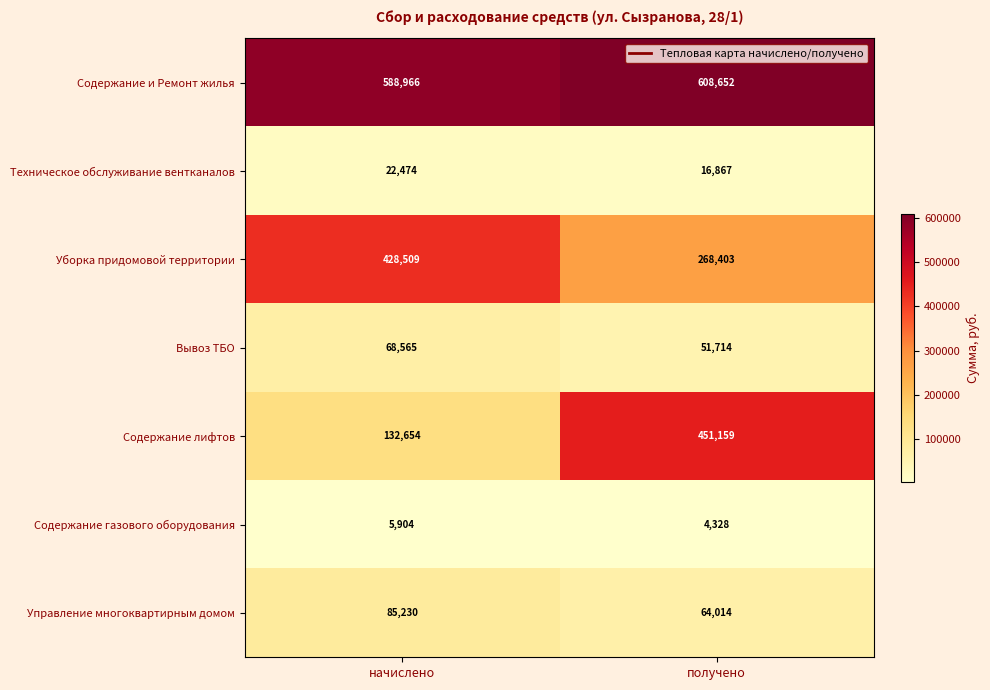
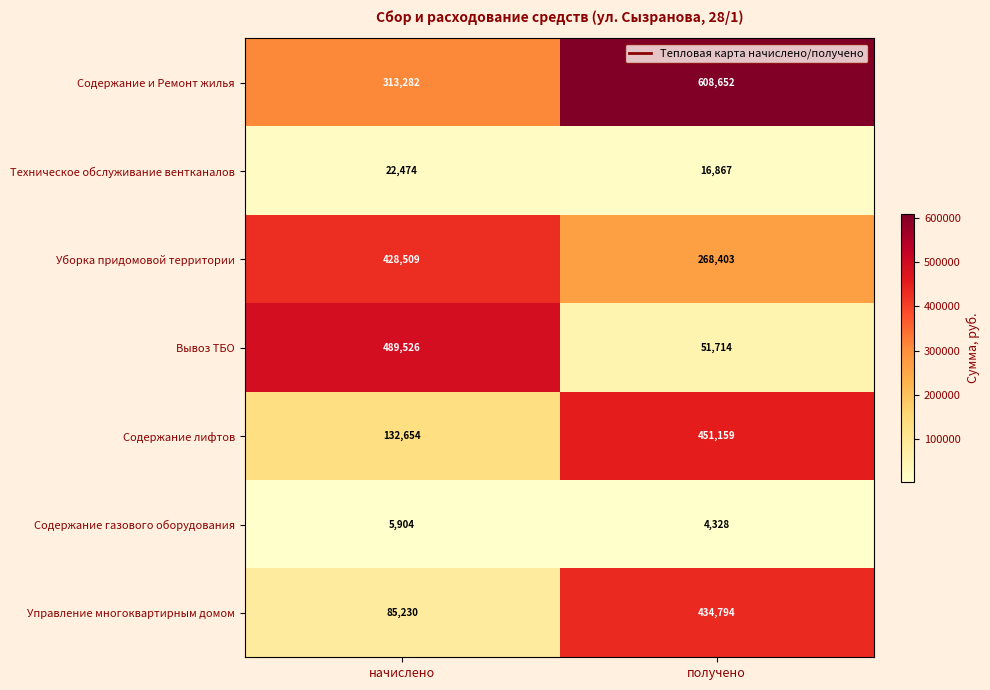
  {
    "Содержание и Ремонт жилья": {
-     "начислено": "588,966",
+     "начислено": "313,282",
      "получено": "608,652"
    },
    "Техническое обслуживание вентканалов": {
      "начислено": "22,474",
      "получено": "16,867"
    },
    "Уборка придомовой территории": {
      "начислено": "428,509",
      "получено": "268,403"
    },
    "Вывоз ТБО": {
-     "начислено": "68,565",
+     "начислено": "489,526",
      "получено": "51,714"
    },
    "Содержание лифтов": {
      "начислено": "132,654",
      "получено": "451,159"
    },
    "Содержание газового оборудования": {
      "начислено": "5,904",
      "получено": "4,328"
    },
    "Управление многоквартирным домом": {
      "начислено": "85,230",
-     "получено": "64,014"
+     "получено": "434,794"
    }
  }
